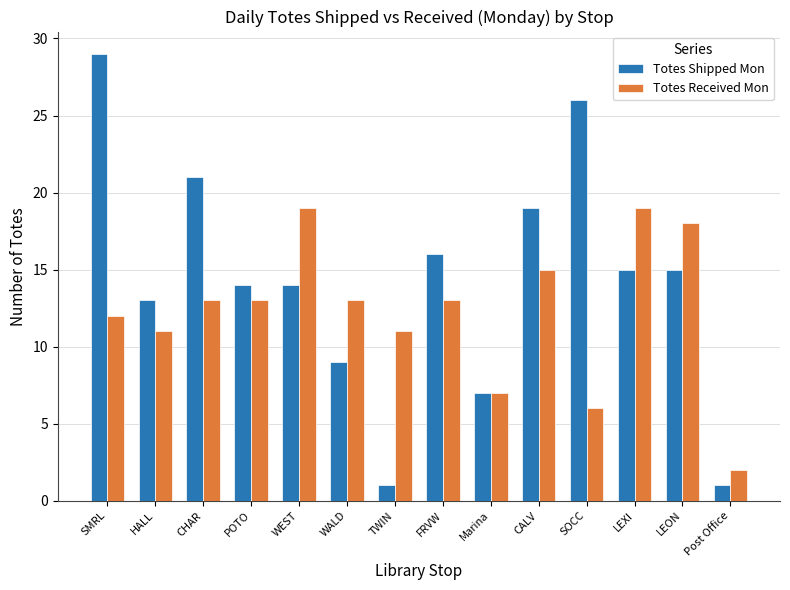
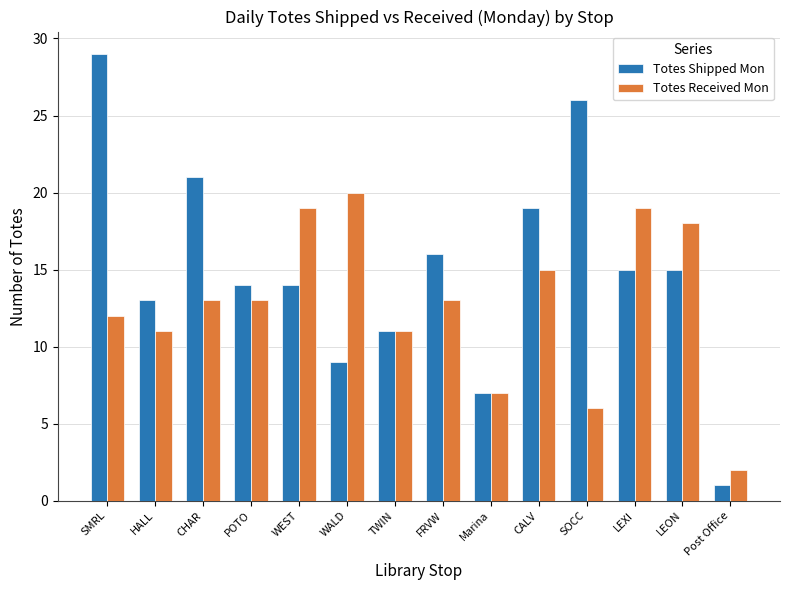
  {
    "Totes Shipped Mon": {
      "SMRL": 29,
      "HALL": 13,
      "CHAR": 21,
      "POTO": 14,
      "WEST": 14,
      "WALD": 9,
-     "TWIN": 1,
+     "TWIN": 11,
      "FRVW": 16,
      "Marina": 7,
      "CALV": 19,
      "SOCC": 26,
      "LEXI": 15,
      "LEON": 15,
      "Post Office": 1
    },
    "Totes Received Mon": {
      "SMRL": 12,
      "HALL": 11,
      "CHAR": 13,
      "POTO": 13,
      "WEST": 19,
-     "WALD": 13,
+     "WALD": 20,
      "TWIN": 11,
      "FRVW": 13,
      "Marina": 7,
      "CALV": 15,
      "SOCC": 6,
      "LEXI": 19,
      "LEON": 18,
      "Post Office": 2
    }
  }
